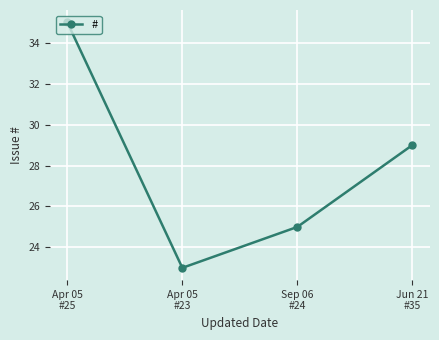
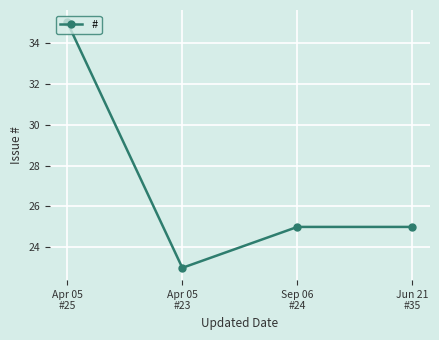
  {
    "Apr 05 #23": 23,
    "Sep 06 #24": 25,
-   "Jun 21 #35": 29
+   "Jun 21 #35": 25
  }
